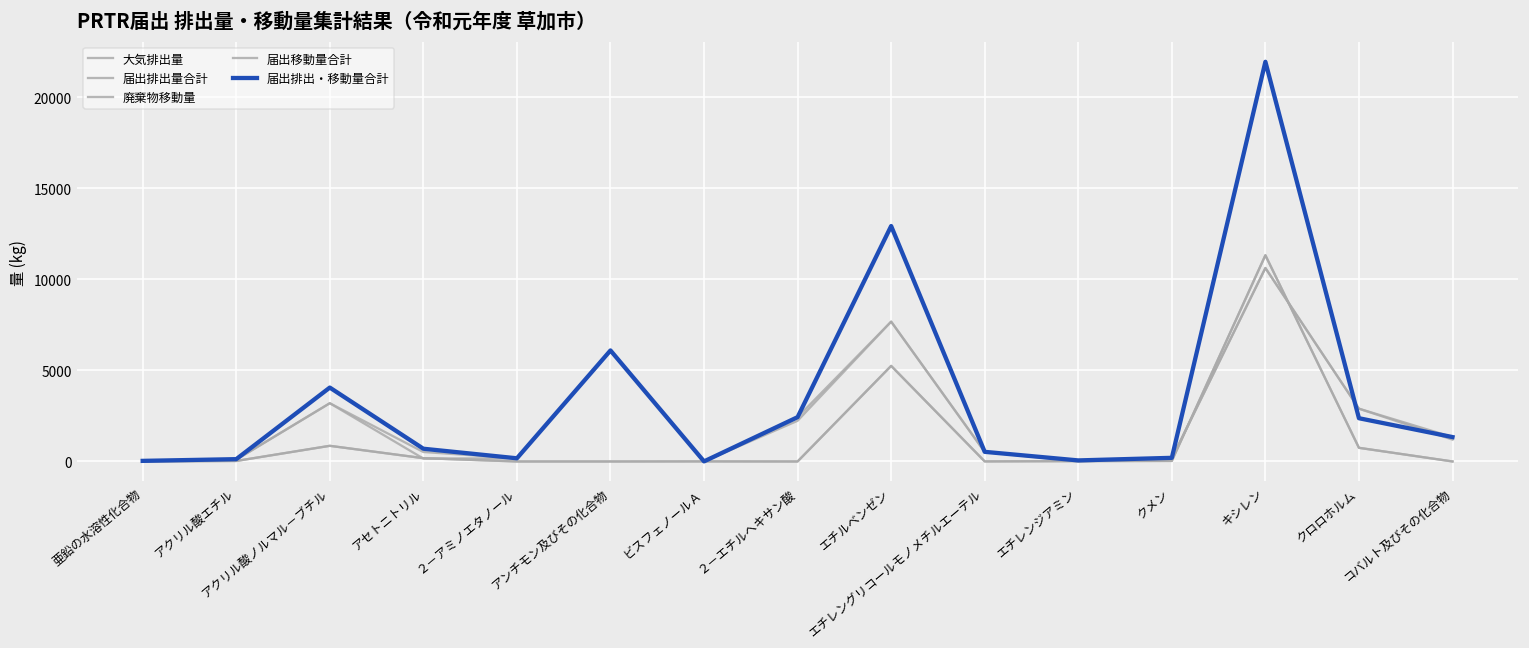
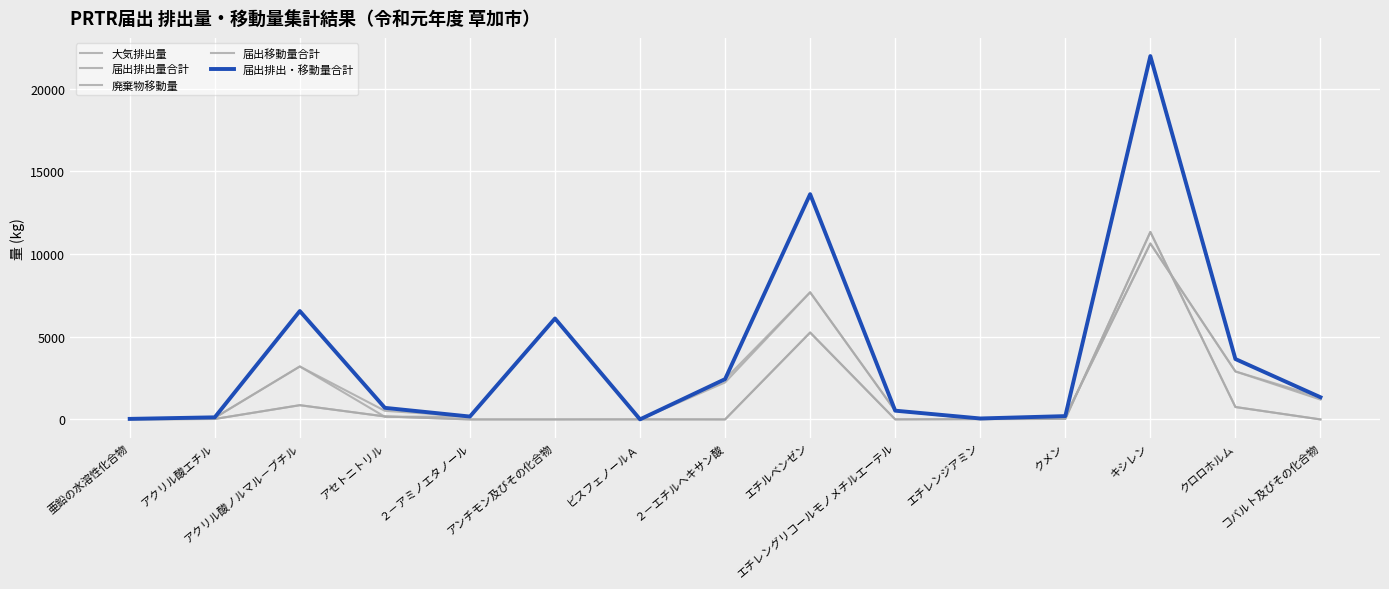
  {
    "届出排出・移動量合計": {
-     "アクリル酸ノルマル－ブチル": 4100,
+     "アクリル酸ノルマル－ブチル": 6600,
      "アセトニトリル": 700,
-     "エチルベンゼン": 12900,
+     "エチルベンゼン": 13600,
      "キシレン": 22000,
-     "クロロホルム": 2400
+     "クロロホルム": 3700
    }
  }
